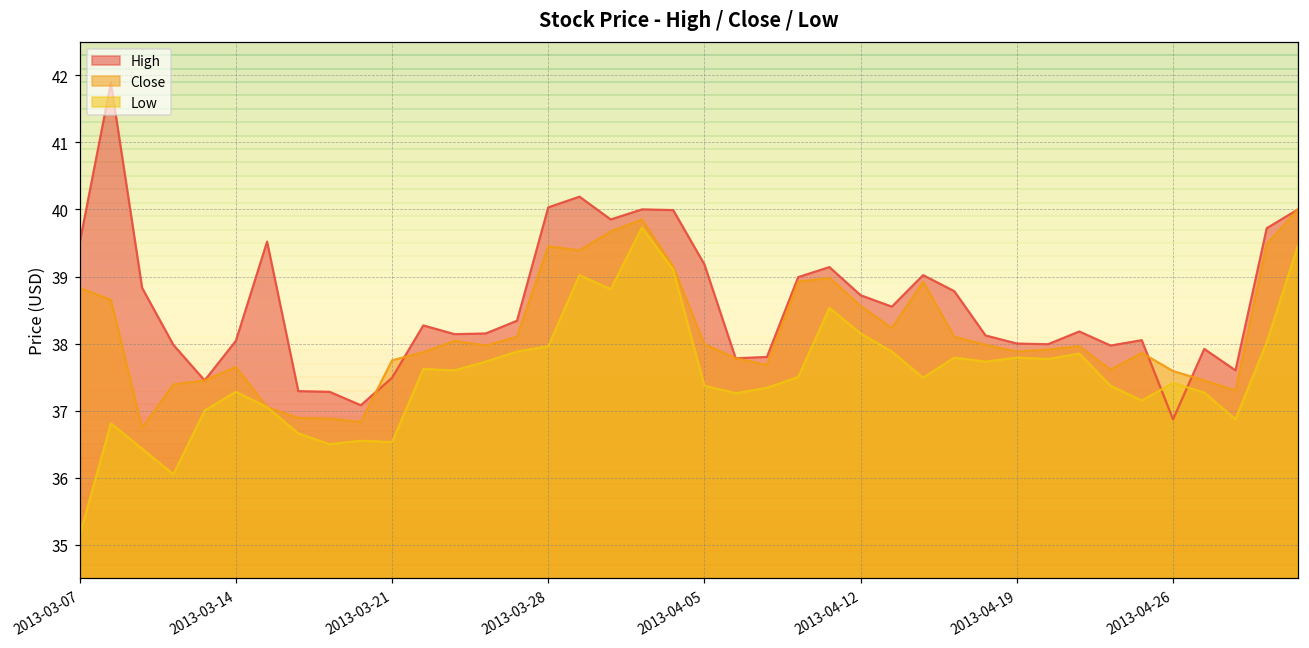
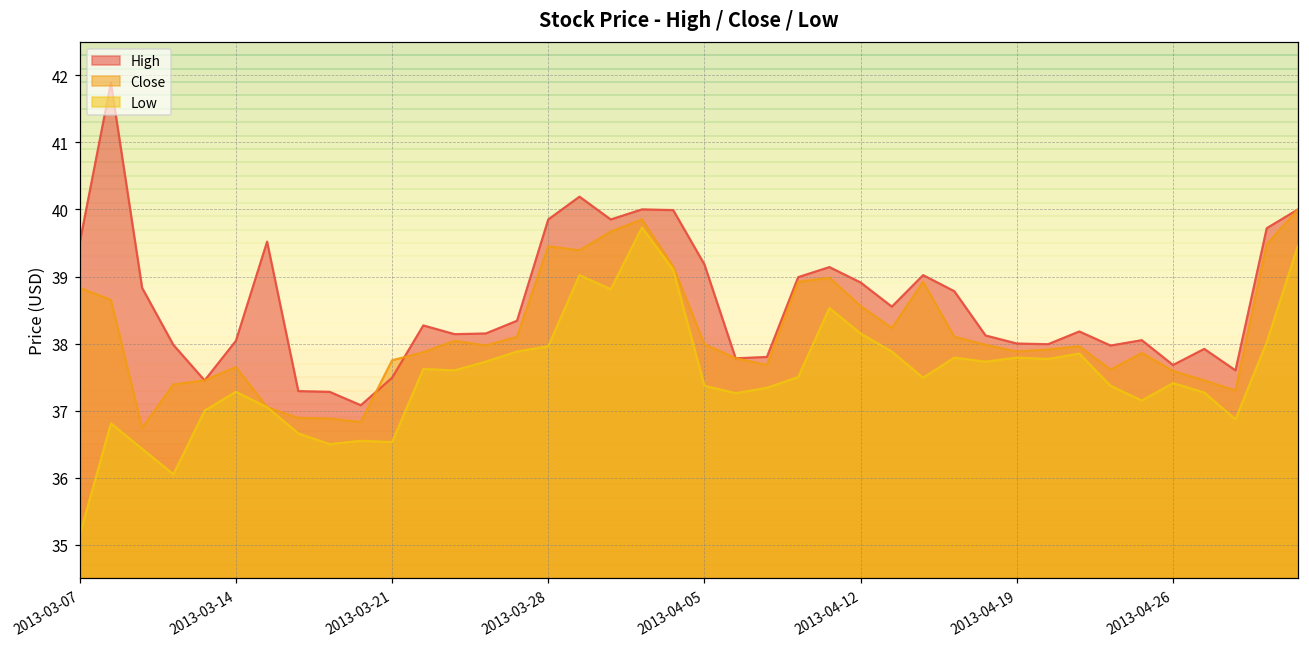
  {
    "High": {
      "2013-03-07": 39.5,
      "2013-03-14": 38.0,
      "2013-03-21": 37.5,
-     "2013-03-28": 40.0,
+     "2013-03-28": 39.9,
      "2013-04-05": 39.2,
-     "2013-04-12": 38.7,
+     "2013-04-12": 38.9,
      "2013-04-19": 38.0,
-     "2013-04-26": 36.9
+     "2013-04-26": 37.7
    }
  }
